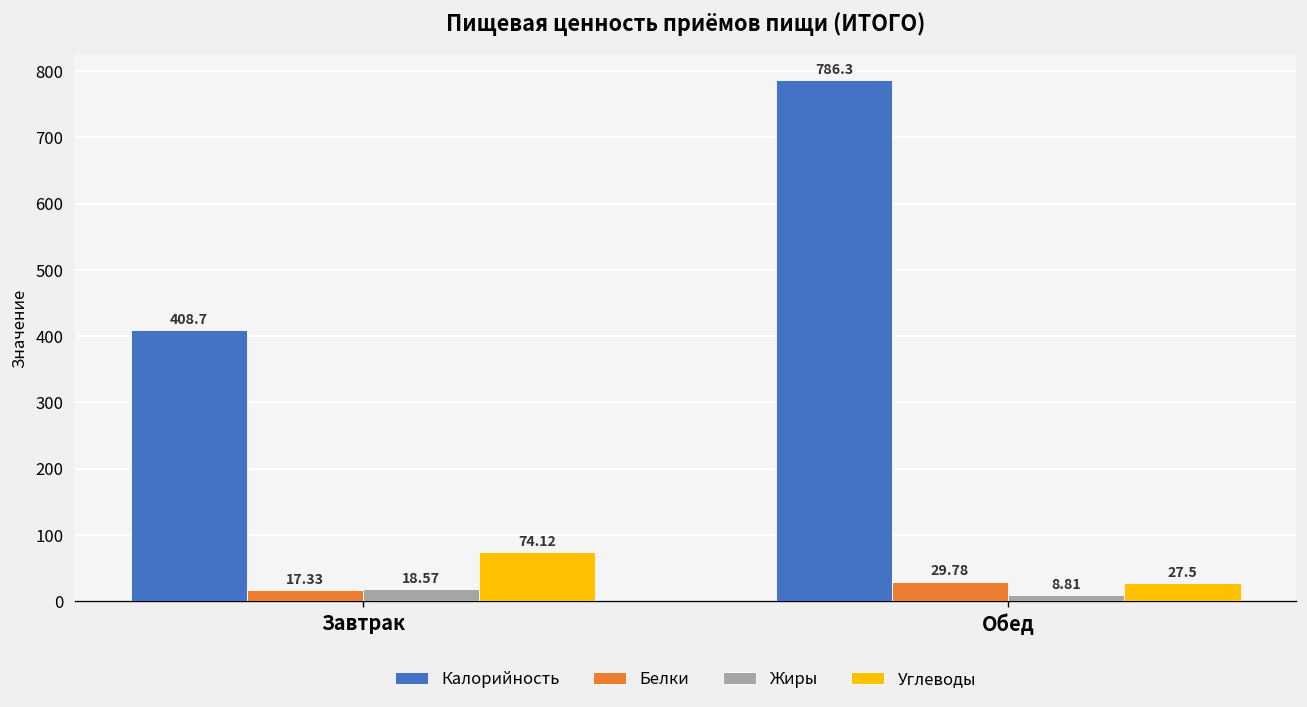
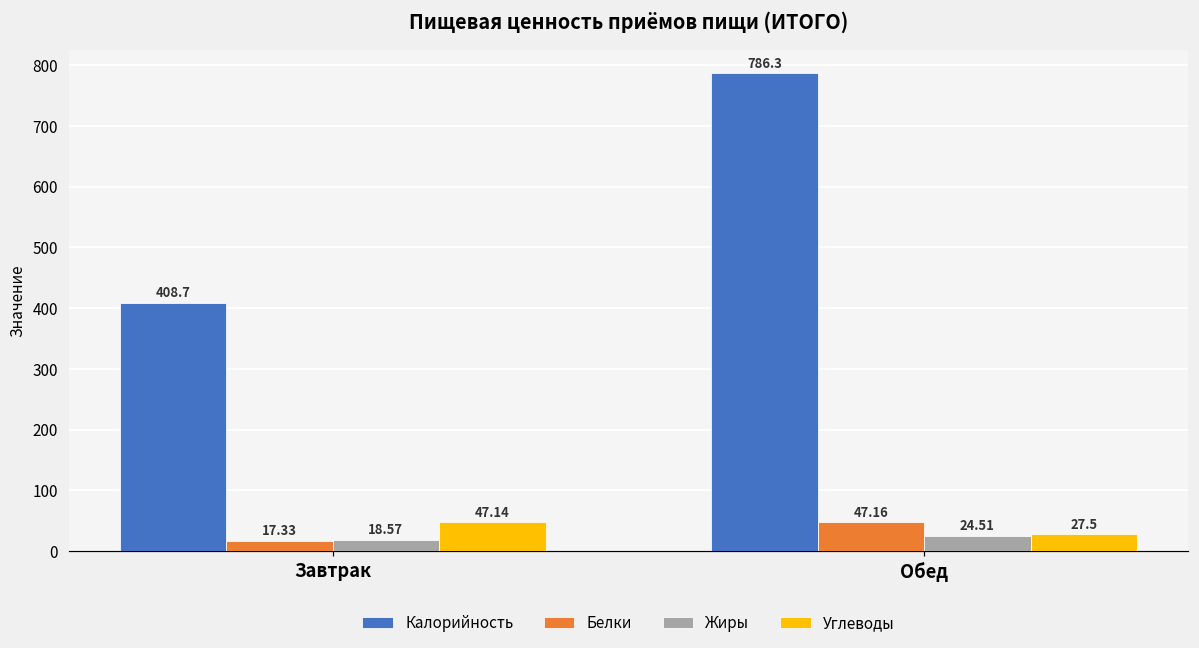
  {
    "Калорийность": {
      "Завтрак": 408.7,
      "Обед": 786.3
    },
    "Белки": {
      "Завтрак": 17.33,
-     "Обед": 29.78
+     "Обед": 47.16
    },
    "Жиры": {
      "Завтрак": 18.57,
-     "Обед": 8.81
+     "Обед": 24.51
    },
    "Углеводы": {
-     "Завтрак": 74.12,
+     "Завтрак": 47.14,
      "Обед": 27.5
    }
  }
